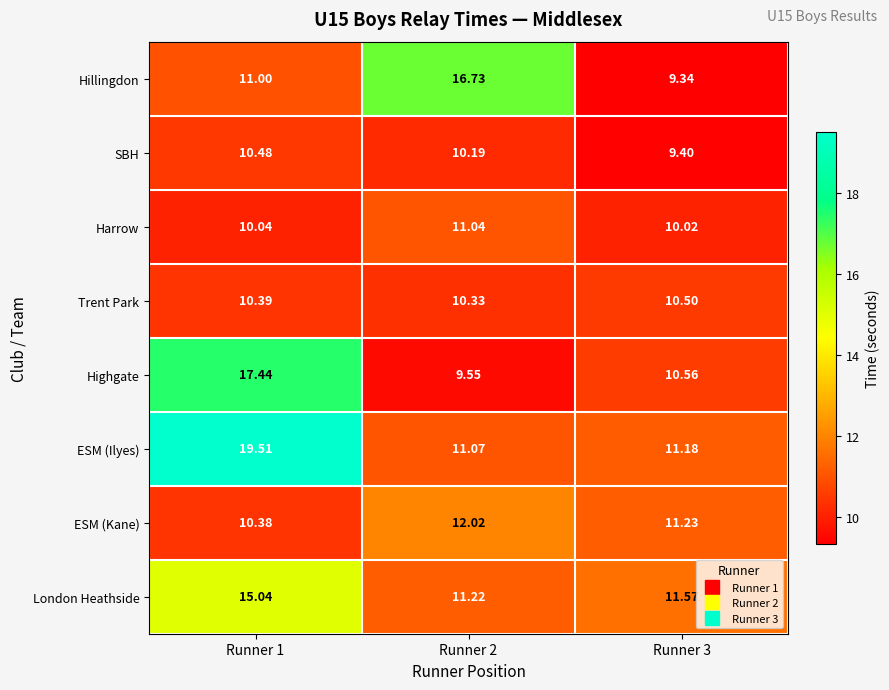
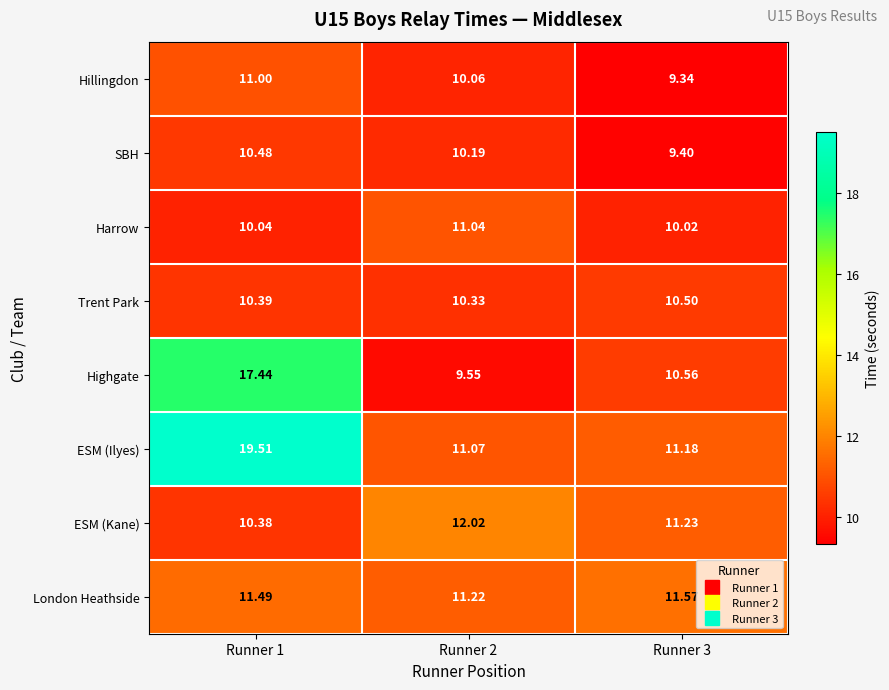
  {
    "Hillingdon": {
      "Runner 1": 11.00,
-     "Runner 2": 16.73,
+     "Runner 2": 10.06,
      "Runner 3": 9.34
    },
    "SBH": {
      "Runner 1": 10.48,
      "Runner 2": 10.19,
      "Runner 3": 9.40
    },
    "Harrow": {
      "Runner 1": 10.04,
      "Runner 2": 11.04,
      "Runner 3": 10.02
    },
    "Trent Park": {
      "Runner 1": 10.39,
      "Runner 2": 10.33,
      "Runner 3": 10.50
    },
    "Highgate": {
      "Runner 1": 17.44,
      "Runner 2": 9.55,
      "Runner 3": 10.56
    },
    "ESM (Ilyes)": {
      "Runner 1": 19.51,
      "Runner 2": 11.07,
      "Runner 3": 11.18
    },
    "ESM (Kane)": {
      "Runner 1": 10.38,
      "Runner 2": 12.02,
      "Runner 3": 11.23
    },
    "London Heathside": {
-     "Runner 1": 15.04,
+     "Runner 1": 11.49,
      "Runner 2": 11.22
    }
  }
